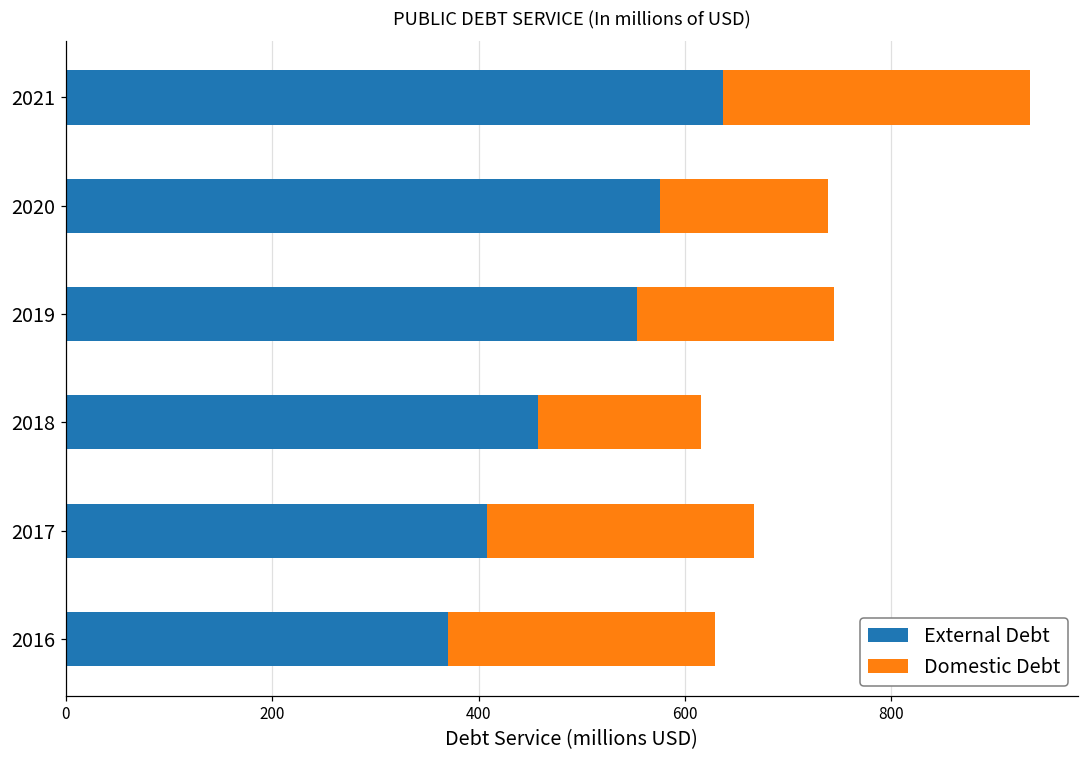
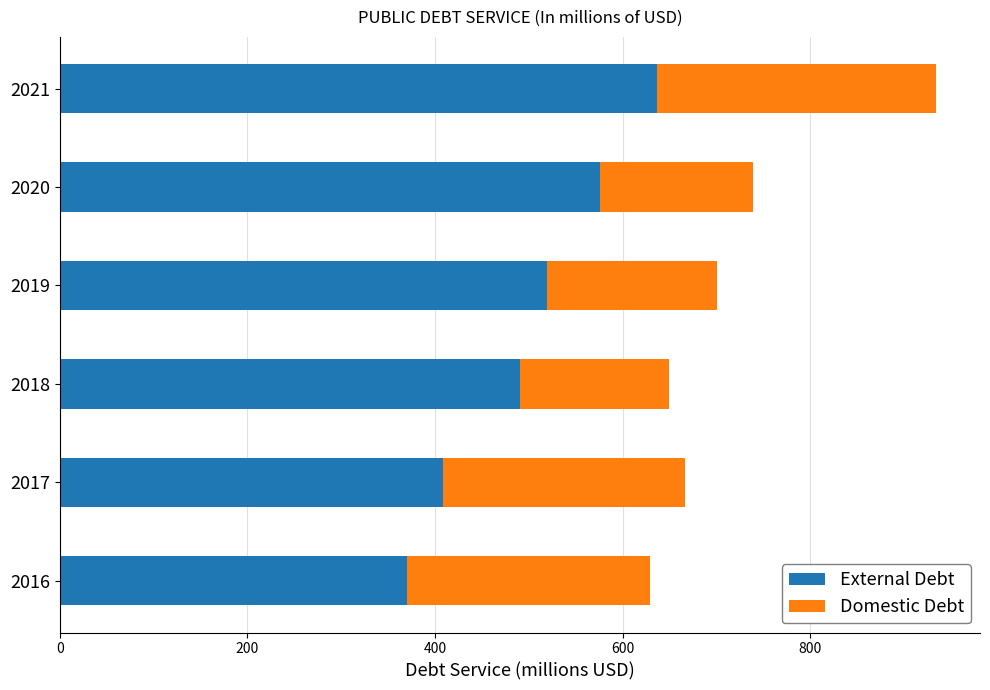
  {
    "External Debt": {
      "2021": 640,
      "2020": 580,
-     "2019": 550,
-     "2018": 460,
+     "2019": 520,
+     "2018": 490,
      "2017": 410,
      "2016": 370
    },
    "Domestic Debt": {
      "2021": 300,
      "2020": 160,
-     "2019": 190,
+     "2019": 180,
      "2018": 160,
      "2017": 260,
      "2016": 260
    }
  }
